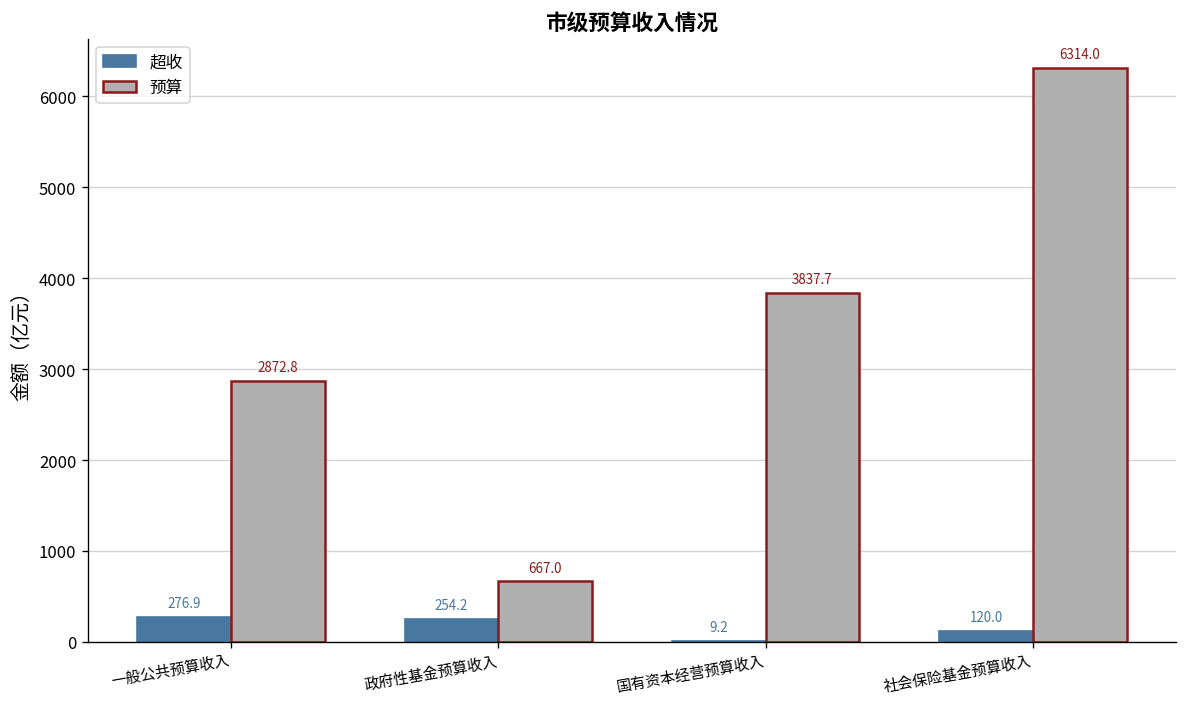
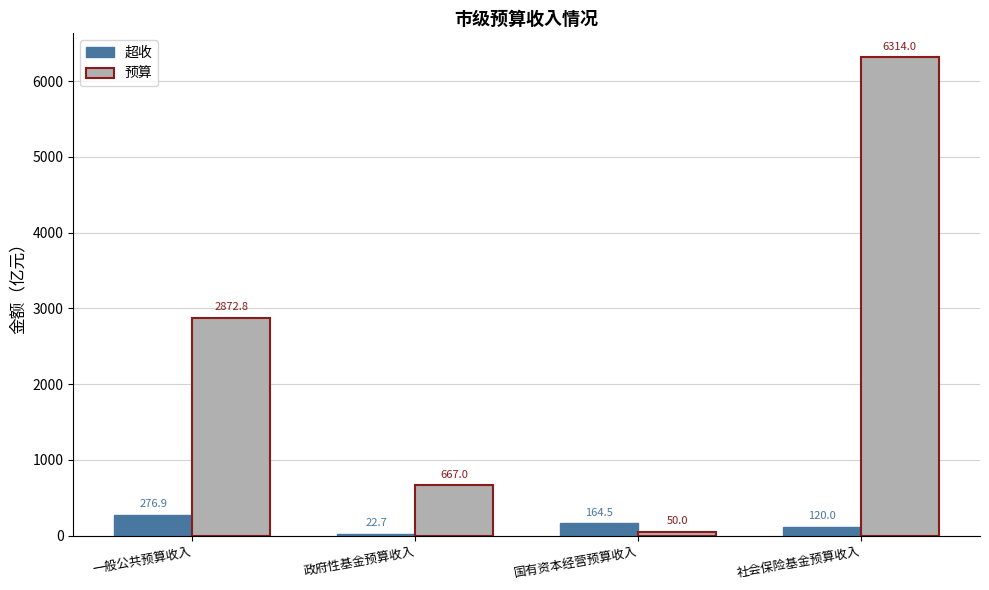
  {
    "超收": {
      "一般公共预算收入": 276.9,
-     "政府性基金预算收入": 254.2,
-     "国有资本经营预算收入": 9.2,
+     "政府性基金预算收入": 22.7,
+     "国有资本经营预算收入": 164.5,
      "社会保险基金预算收入": 120.0
    },
    "预算": {
      "一般公共预算收入": 2872.8,
      "政府性基金预算收入": 667.0,
-     "国有资本经营预算收入": 3837.7,
+     "国有资本经营预算收入": 50.0,
      "社会保险基金预算收入": 6314.0
    }
  }
